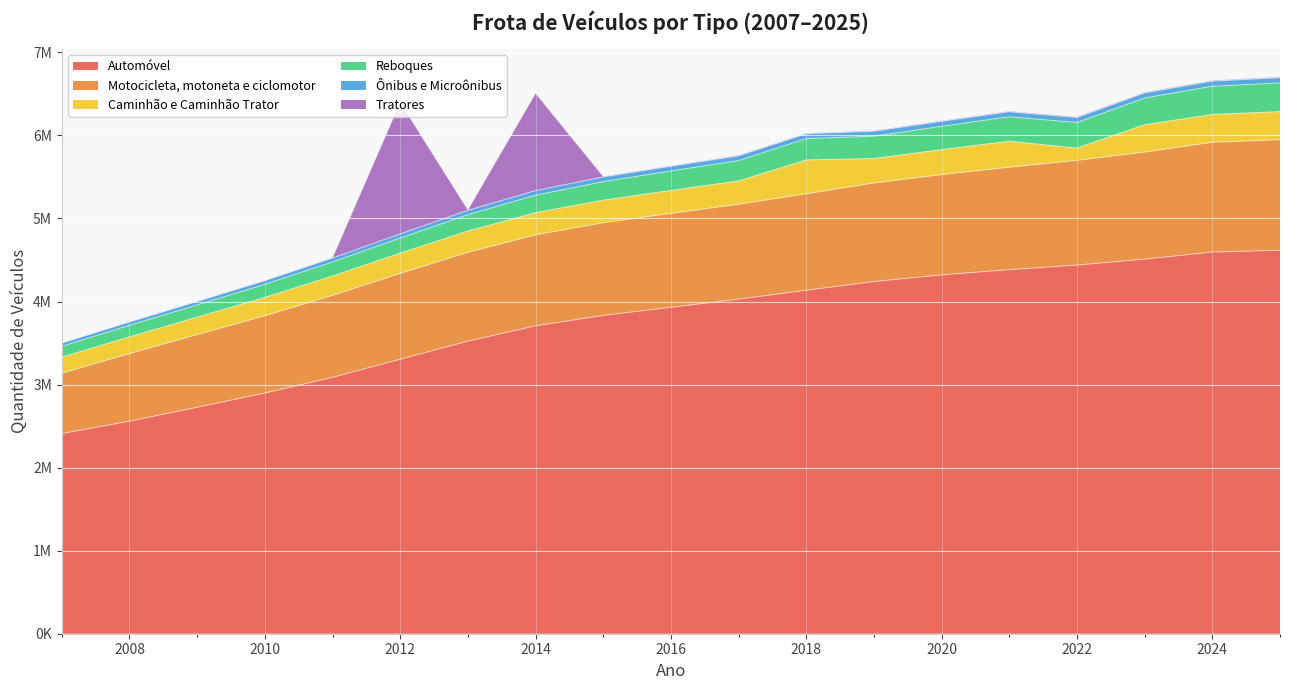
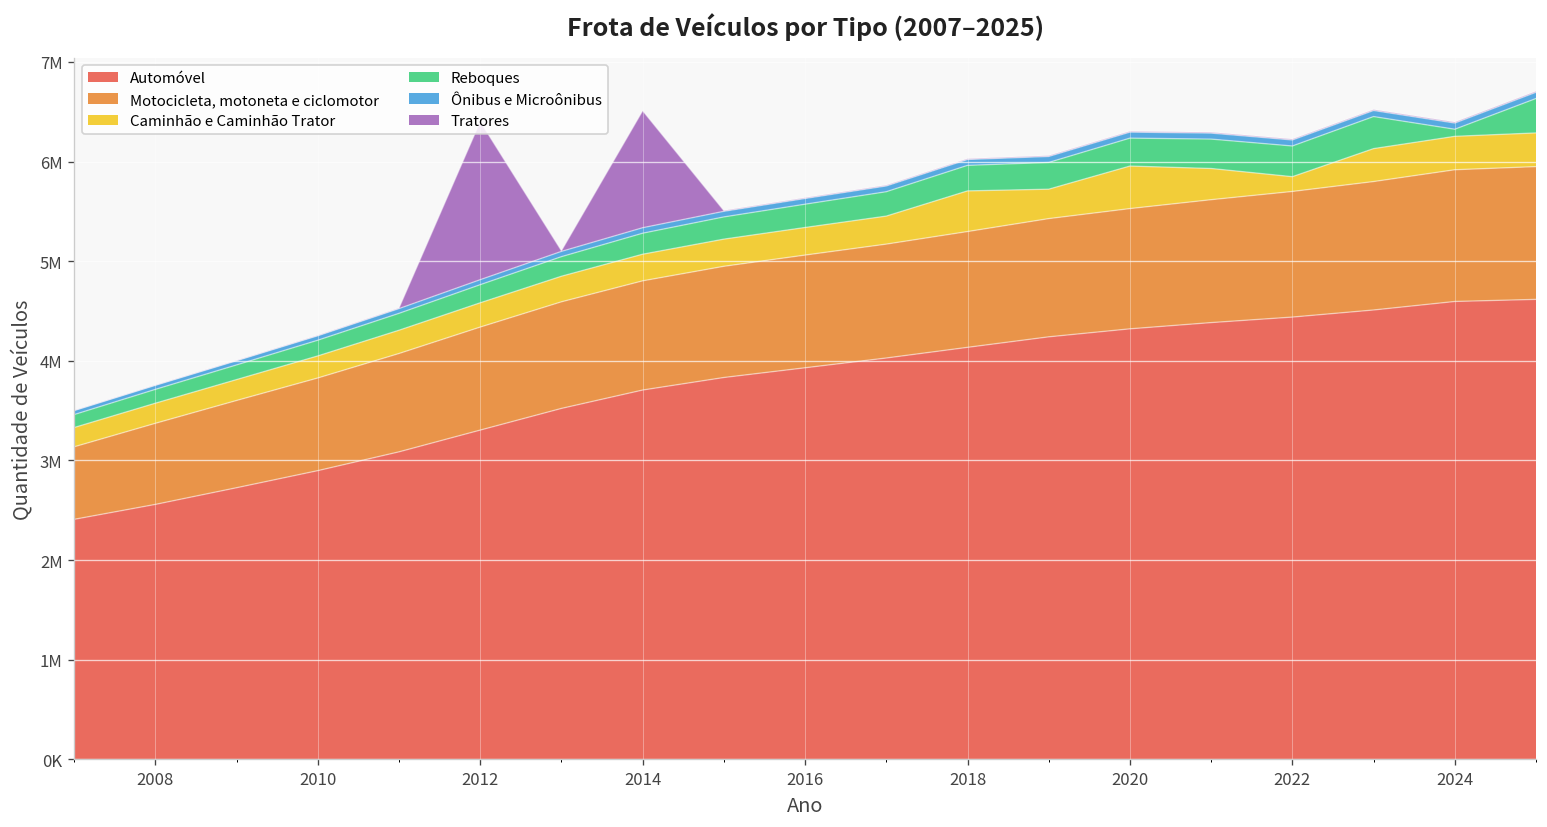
  {
    "Caminhão e Caminhão Trator": {
      "2008": 200000,
      "2010": 200000,
      "2012": 200000,
      "2014": 300000,
      "2016": 300000,
      "2018": 400000,
-     "2020": 300000,
+     "2020": 400000,
      "2022": 100000,
      "2024": 300000
    },
    "Reboques": {
      "2008": 100000,
      "2010": 200000,
      "2012": 200000,
      "2014": 200000,
      "2016": 200000,
      "2018": 300000,
      "2020": 300000,
      "2022": 300000,
-     "2024": 300000
+     "2024": 100000
    },
    "Ônibus e Microônibus": {
      "2012": 100000,
      "2014": 100000
    },
    "Tratores": {
      "2014": 1200000
    }
  }
